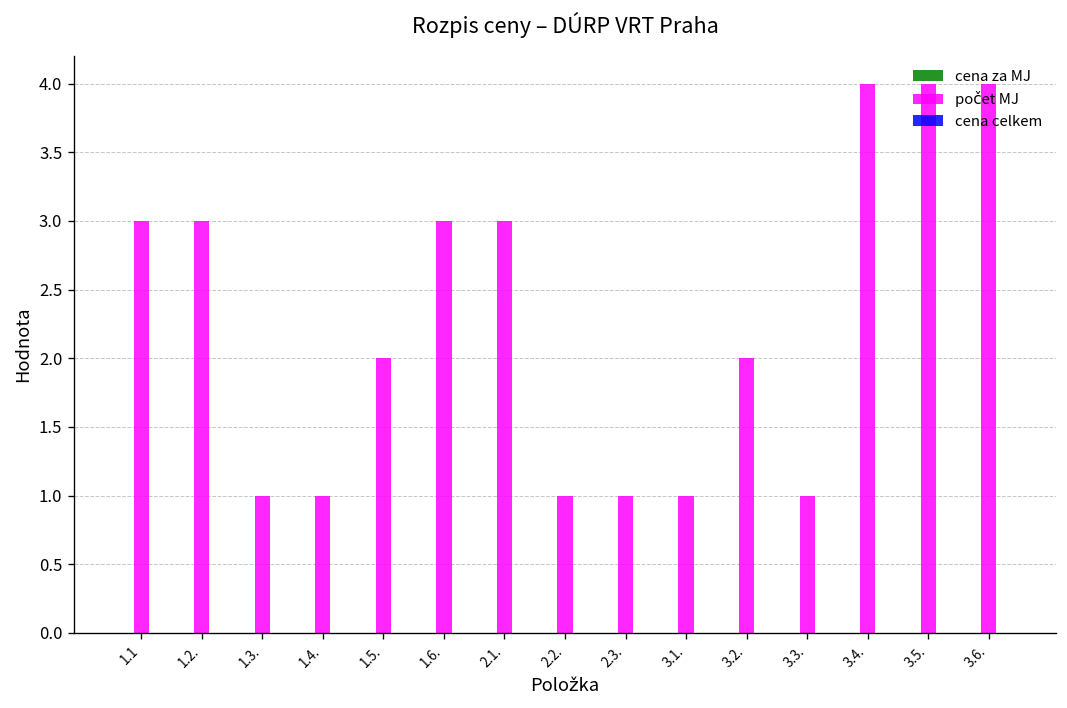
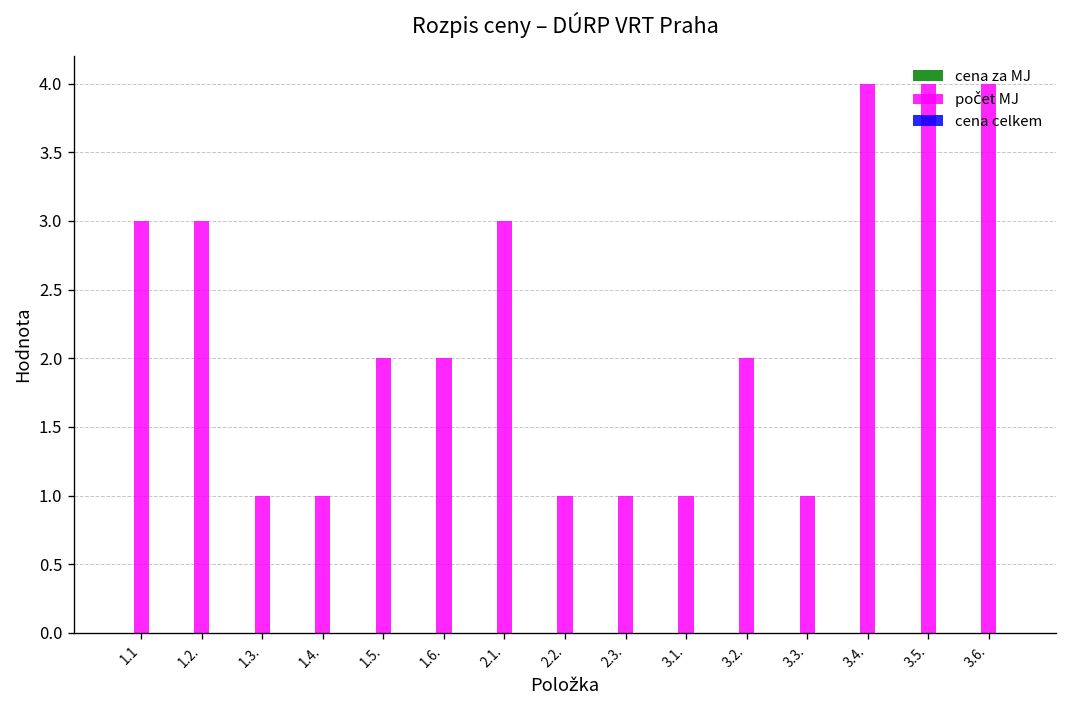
  {
    "cena za MJ": {
      "1.1": 0,
      "1.2.": 0,
      "1.3.": 0,
      "1.4.": 0,
      "1.5.": 0,
      "1.6.": 0,
      "2.1.": 0,
      "2.2.": 0,
      "2.3.": 0,
      "3.1.": 0,
      "3.2.": 0,
      "3.3.": 0,
      "3.4.": 0,
      "3.5.": 0,
      "3.6.": 0
    },
    "počet MJ": {
      "1.1": 3,
      "1.2.": 3,
      "1.3.": 1,
      "1.4.": 1,
      "1.5.": 2,
-     "1.6.": 3,
+     "1.6.": 2,
      "2.1.": 3,
      "2.2.": 1,
      "2.3.": 1,
      "3.1.": 1,
      "3.2.": 2,
      "3.3.": 1,
      "3.4.": 4,
      "3.5.": 4,
      "3.6.": 4
    },
    "cena celkem": {
      "1.1": 0,
      "1.2.": 0,
      "1.3.": 0,
      "1.4.": 0,
      "1.5.": 0,
      "1.6.": 0,
      "2.1.": 0,
      "2.2.": 0,
      "2.3.": 0,
      "3.1.": 0,
      "3.2.": 0,
      "3.3.": 0,
      "3.4.": 0,
      "3.5.": 0,
      "3.6.": 0
    }
  }
